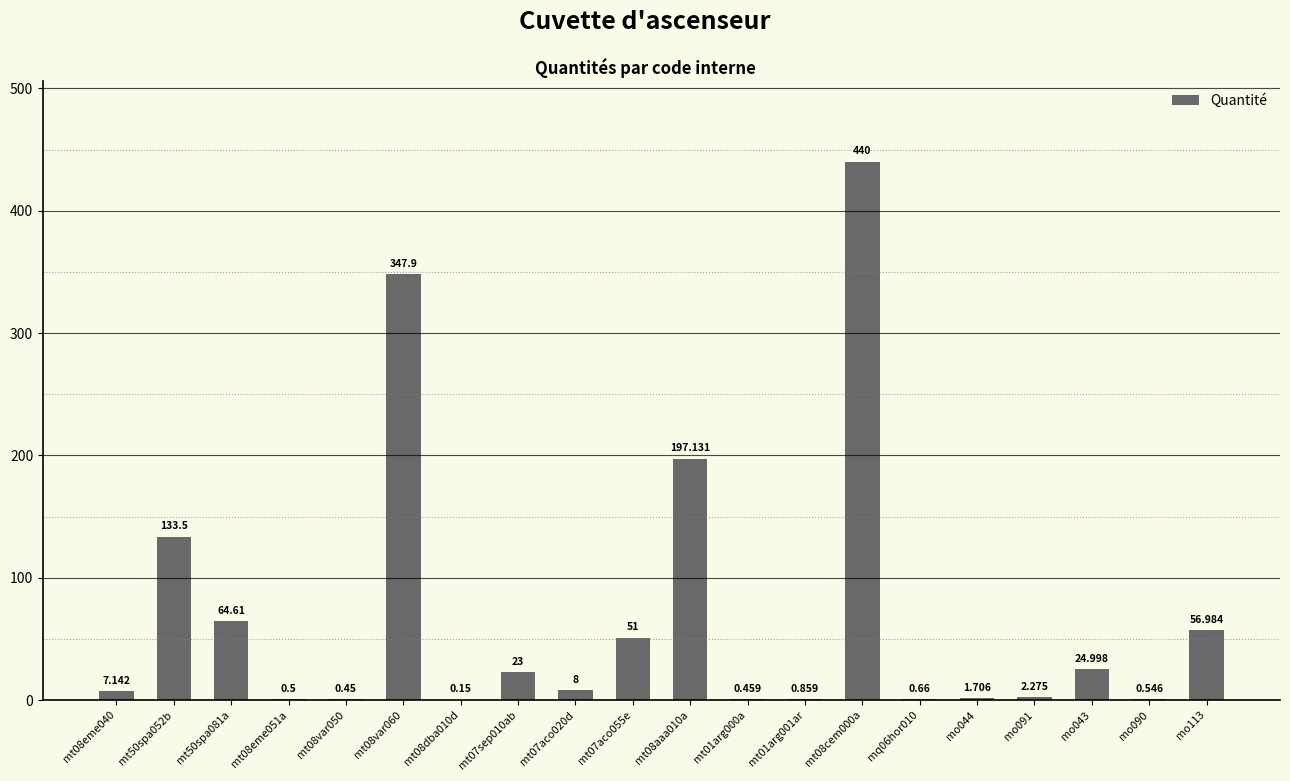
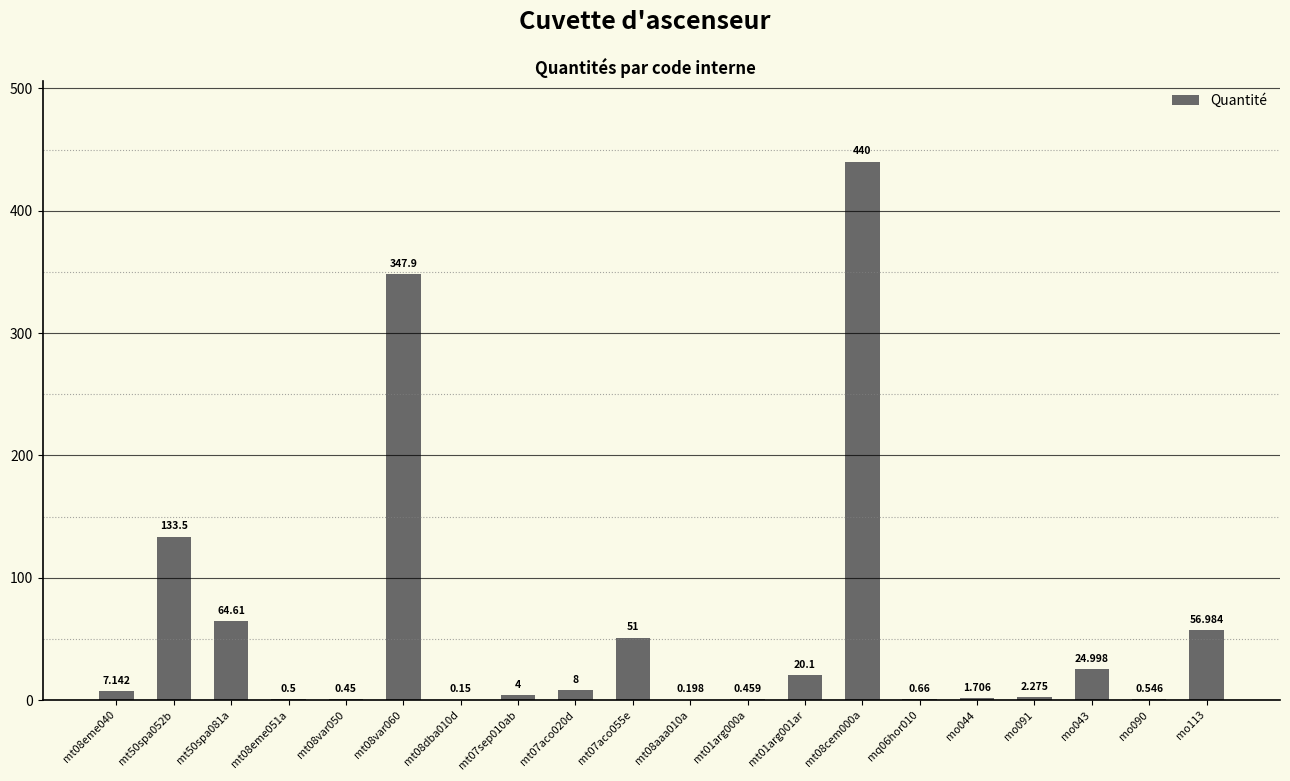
  {
    "mt08eme040": 7.142,
    "mt50spa052b": 133.5,
    "mt50spa081a": 64.61,
    "mt08eme051a": 0.5,
    "mt08var050": 0.45,
    "mt08var060": 347.9,
    "mt08dba010d": 0.15,
-   "mt07sep010ab": 23,
+   "mt07sep010ab": 4,
    "mt07aco020d": 8,
    "mt07aco055e": 51,
-   "mt08aaa010a": 197.131,
+   "mt08aaa010a": 0.198,
    "mt01arg000a": 0.459,
-   "mt01arg001ar": 0.859,
+   "mt01arg001ar": 20.1,
    "mt08cem000a": 440,
    "mq06hor010": 0.66,
    "mo044": 1.706,
    "mo091": 2.275,
    "mo043": 24.998,
    "mo090": 0.546,
    "mo113": 56.984
  }
